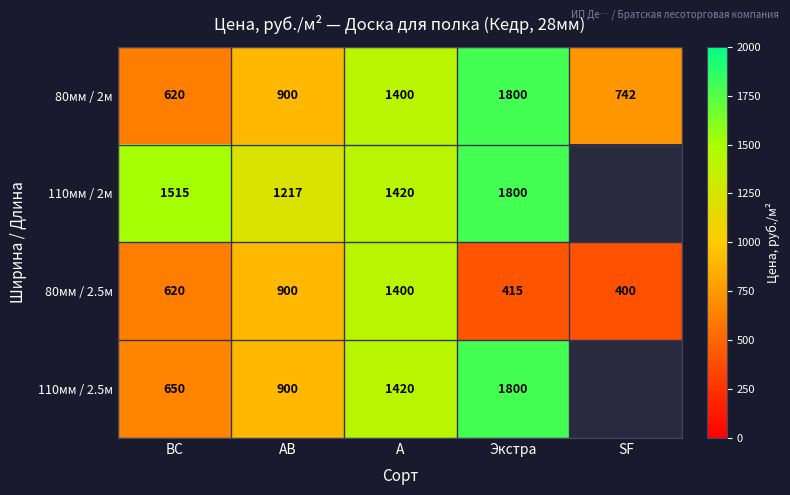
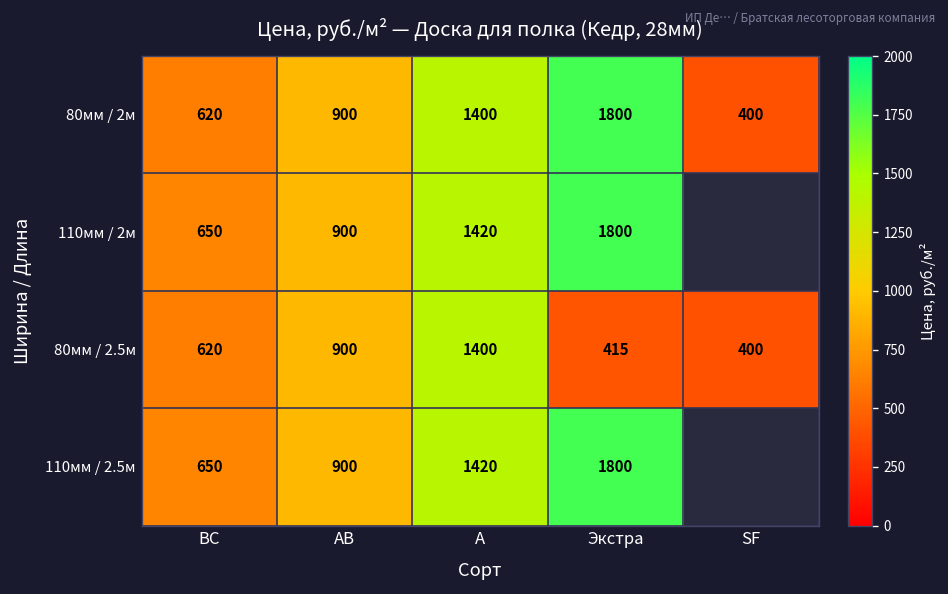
  {
    "80мм / 2м": {
      "ВС": 620,
      "АВ": 900,
      "А": 1400,
      "Экстра": 1800,
-     "SF": 742
+     "SF": 400
    },
    "110мм / 2м": {
-     "ВС": 1515,
-     "АВ": 1217,
+     "ВС": 650,
+     "АВ": 900,
      "А": 1420,
      "Экстра": 1800
    },
    "80мм / 2.5м": {
      "ВС": 620,
      "АВ": 900,
      "А": 1400,
      "Экстра": 415,
      "SF": 400
    },
    "110мм / 2.5м": {
      "ВС": 650,
      "АВ": 900,
      "А": 1420,
      "Экстра": 1800
    }
  }
